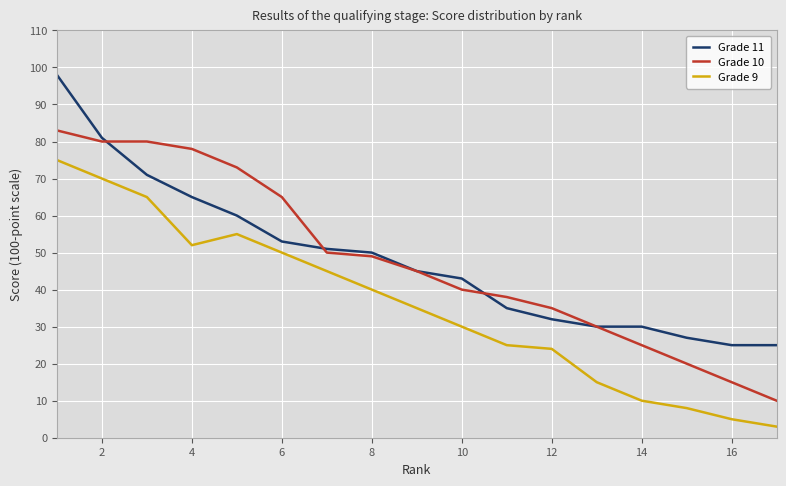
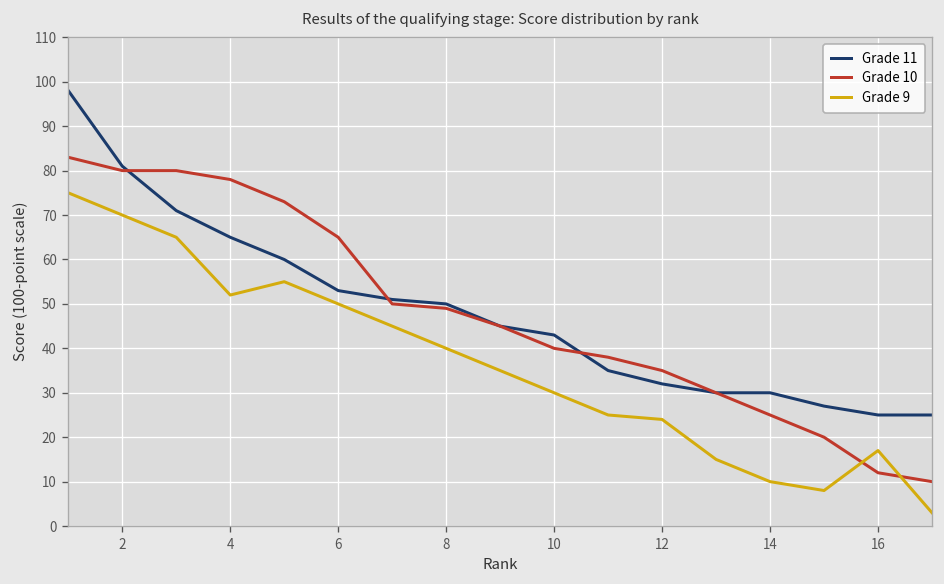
  {
    "Grade 11": {
      "2": 81,
      "4": 65,
      "6": 53,
      "8": 50,
      "10": 43,
      "12": 32,
      "14": 30,
      "16": 25
    },
    "Grade 10": {
      "2": 80,
      "4": 78,
      "6": 65,
      "8": 49,
      "10": 40,
      "12": 35,
      "14": 25,
-     "16": 15
+     "16": 12
    },
    "Grade 9": {
      "2": 70,
      "4": 52,
      "6": 50,
      "8": 40,
      "10": 30,
      "12": 24,
      "14": 10,
-     "16": 5
+     "16": 17
    }
  }
